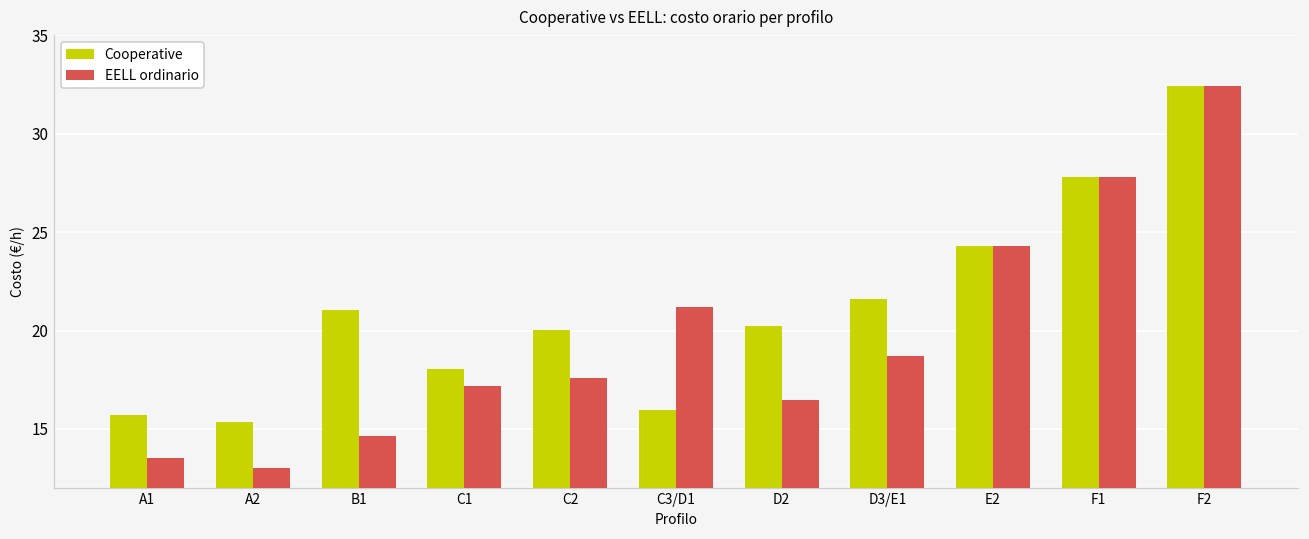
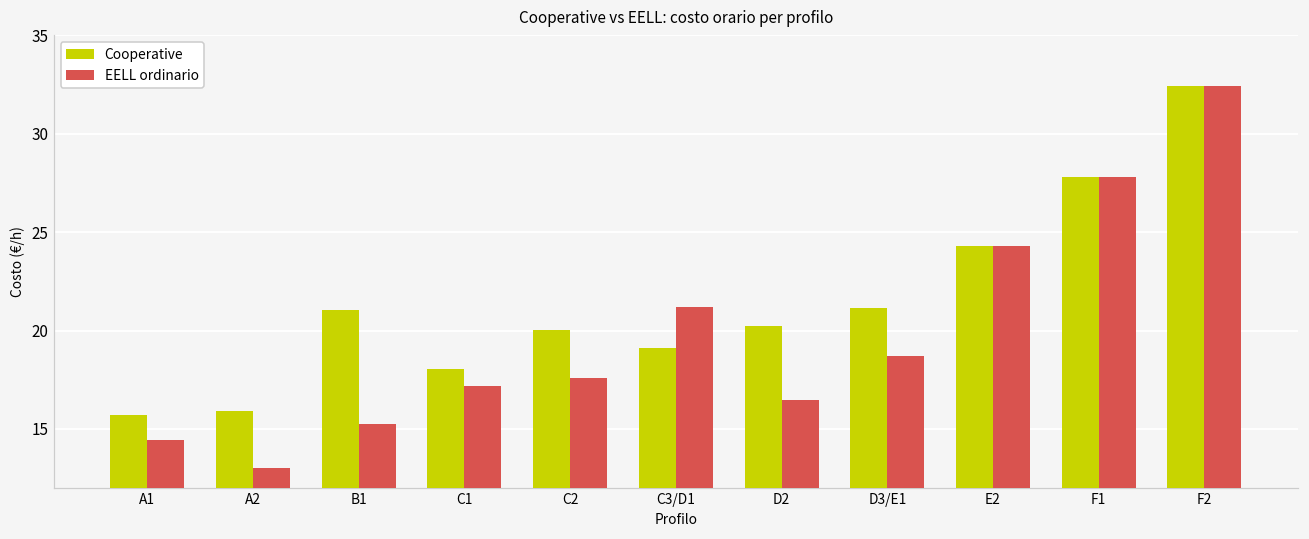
  {
    "Cooperative": {
      "A1": 15.7,
-     "A2": 15.4,
+     "A2": 15.9,
      "B1": 21.1,
      "C1": 18.0,
      "C2": 20.0,
-     "C3/D1": 15.9,
+     "C3/D1": 19.1,
      "D2": 20.2,
-     "D3/E1": 21.6,
+     "D3/E1": 21.1,
      "E2": 24.3,
      "F1": 27.8,
      "F2": 32.4
    },
    "EELL ordinario": {
-     "A1": 13.5,
+     "A1": 14.4,
      "A2": 13.0,
-     "B1": 14.7,
+     "B1": 15.3,
      "C1": 17.2,
      "C2": 17.6,
      "C3/D1": 21.2,
      "D2": 16.5,
      "D3/E1": 18.7,
      "E2": 24.3,
      "F1": 27.8,
      "F2": 32.4
    }
  }
